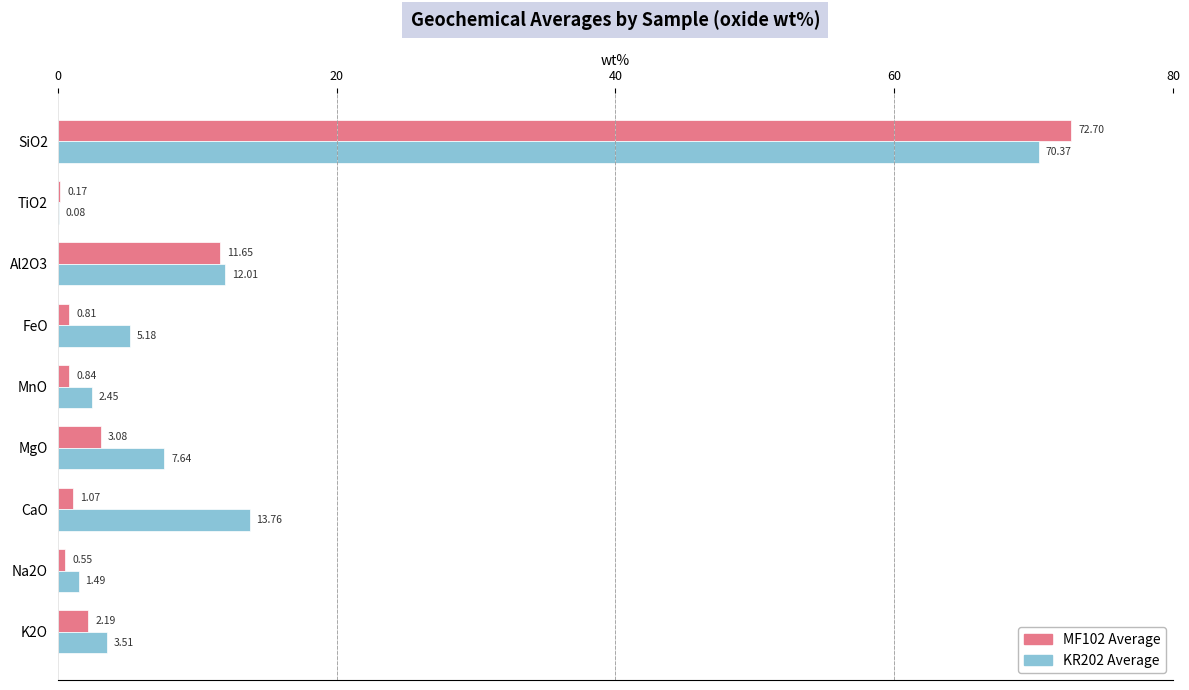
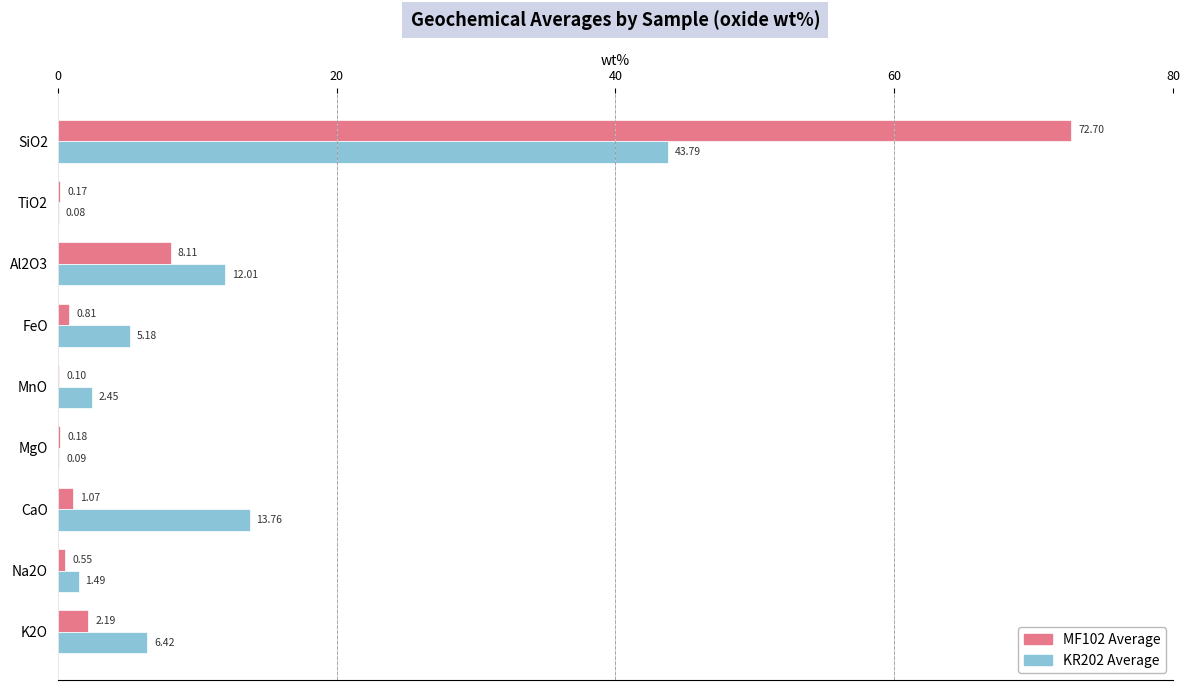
  {
    "MF102 Average": {
      "SiO2": 72.70,
      "TiO2": 0.17,
-     "Al2O3": 11.65,
+     "Al2O3": 8.11,
      "FeO": 0.81,
-     "MnO": 0.84,
-     "MgO": 3.08,
+     "MnO": 0.10,
+     "MgO": 0.18,
      "CaO": 1.07,
      "Na2O": 0.55,
      "K2O": 2.19
    },
    "KR202 Average": {
-     "SiO2": 70.37,
+     "SiO2": 43.79,
      "TiO2": 0.08,
      "Al2O3": 12.01,
      "FeO": 5.18,
      "MnO": 2.45,
-     "MgO": 7.64,
+     "MgO": 0.09,
      "CaO": 13.76,
      "Na2O": 1.49,
-     "K2O": 3.51
+     "K2O": 6.42
    }
  }
